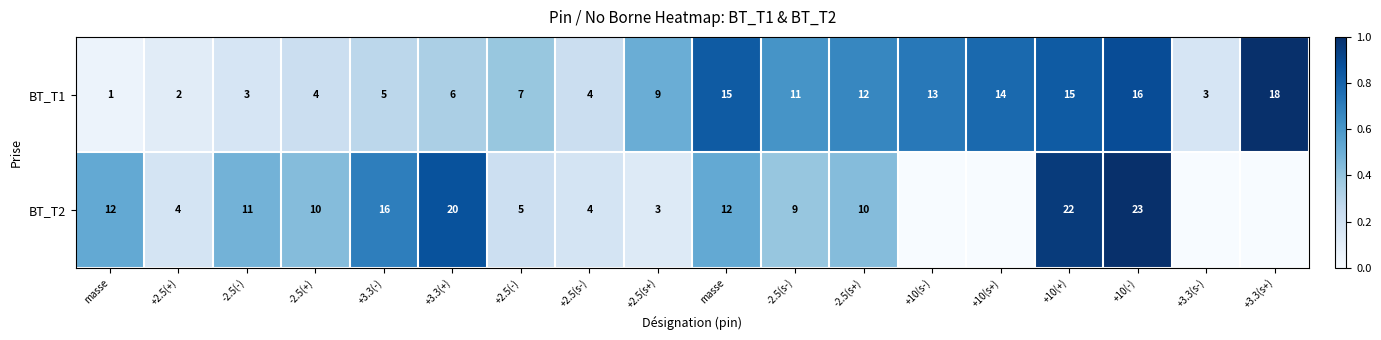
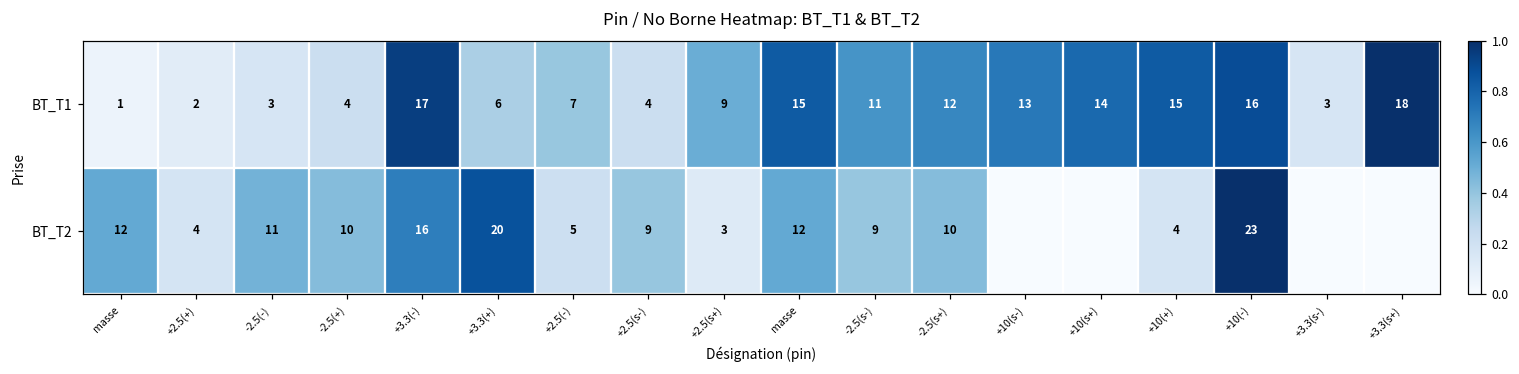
  {
    "BT_T1": {
      "+2.5(+)": 2,
      "-2.5(-)": 3,
      "-2.5(+)": 4,
-     "+3.3(-)": 5,
+     "+3.3(-)": 17,
      "+3.3(+)": 6,
      "+2.5(-)": 7,
      "+2.5(s-)": 4,
      "+2.5(s+)": 9,
      "-2.5(s-)": 11,
      "-2.5(s+)": 12,
      "+10(s-)": 13,
      "+10(s+)": 14,
      "+10(+)": 15,
      "+10(-)": 16,
      "+3.3(s-)": 3,
      "+3.3(s+)": 18
    },
    "BT_T2": {
      "+2.5(+)": 4,
      "-2.5(-)": 11,
      "-2.5(+)": 10,
      "+3.3(-)": 16,
      "+3.3(+)": 20,
      "+2.5(-)": 5,
-     "+2.5(s-)": 4,
+     "+2.5(s-)": 9,
      "+2.5(s+)": 3,
      "-2.5(s-)": 9,
      "-2.5(s+)": 10,
-     "+10(+)": 22,
+     "+10(+)": 4,
      "+10(-)": 23
    }
  }
